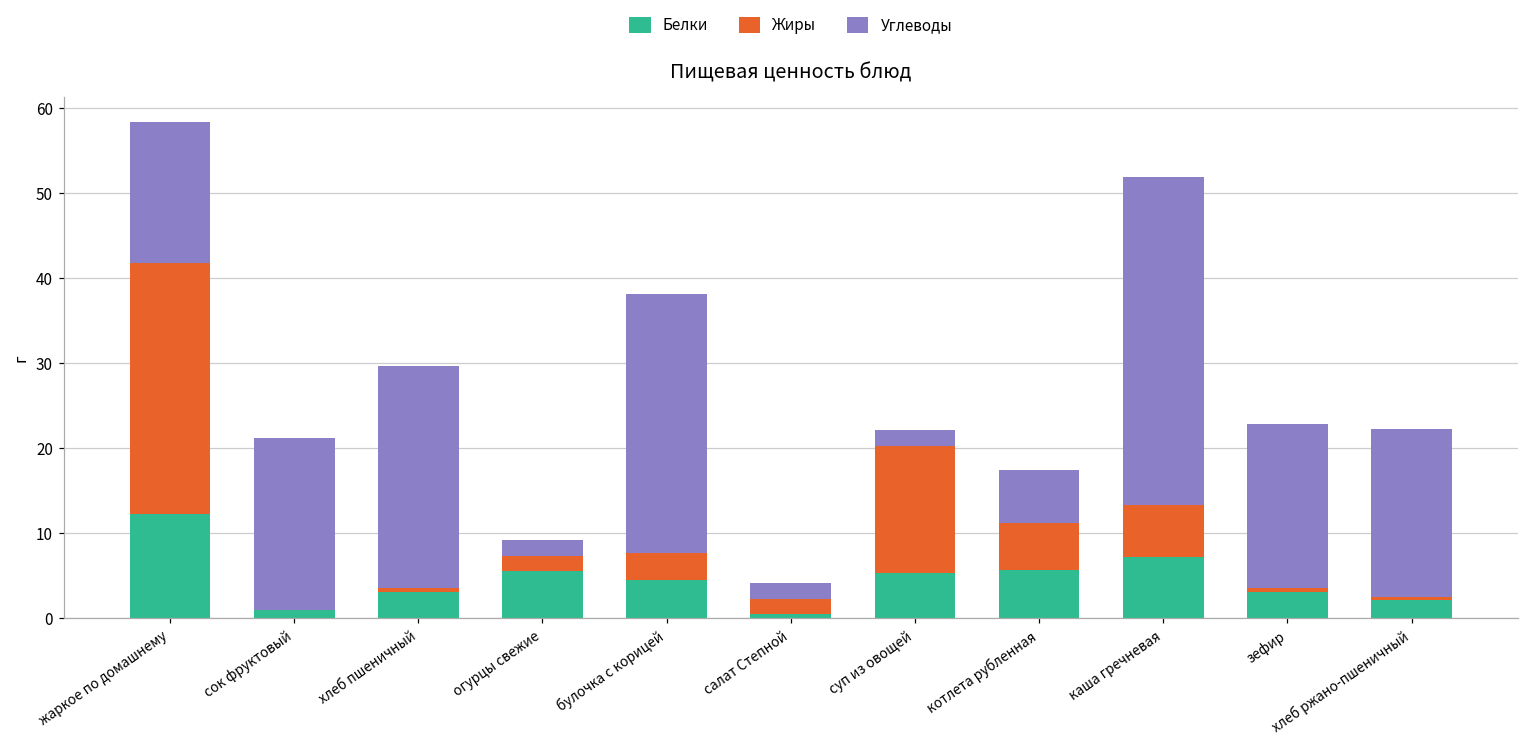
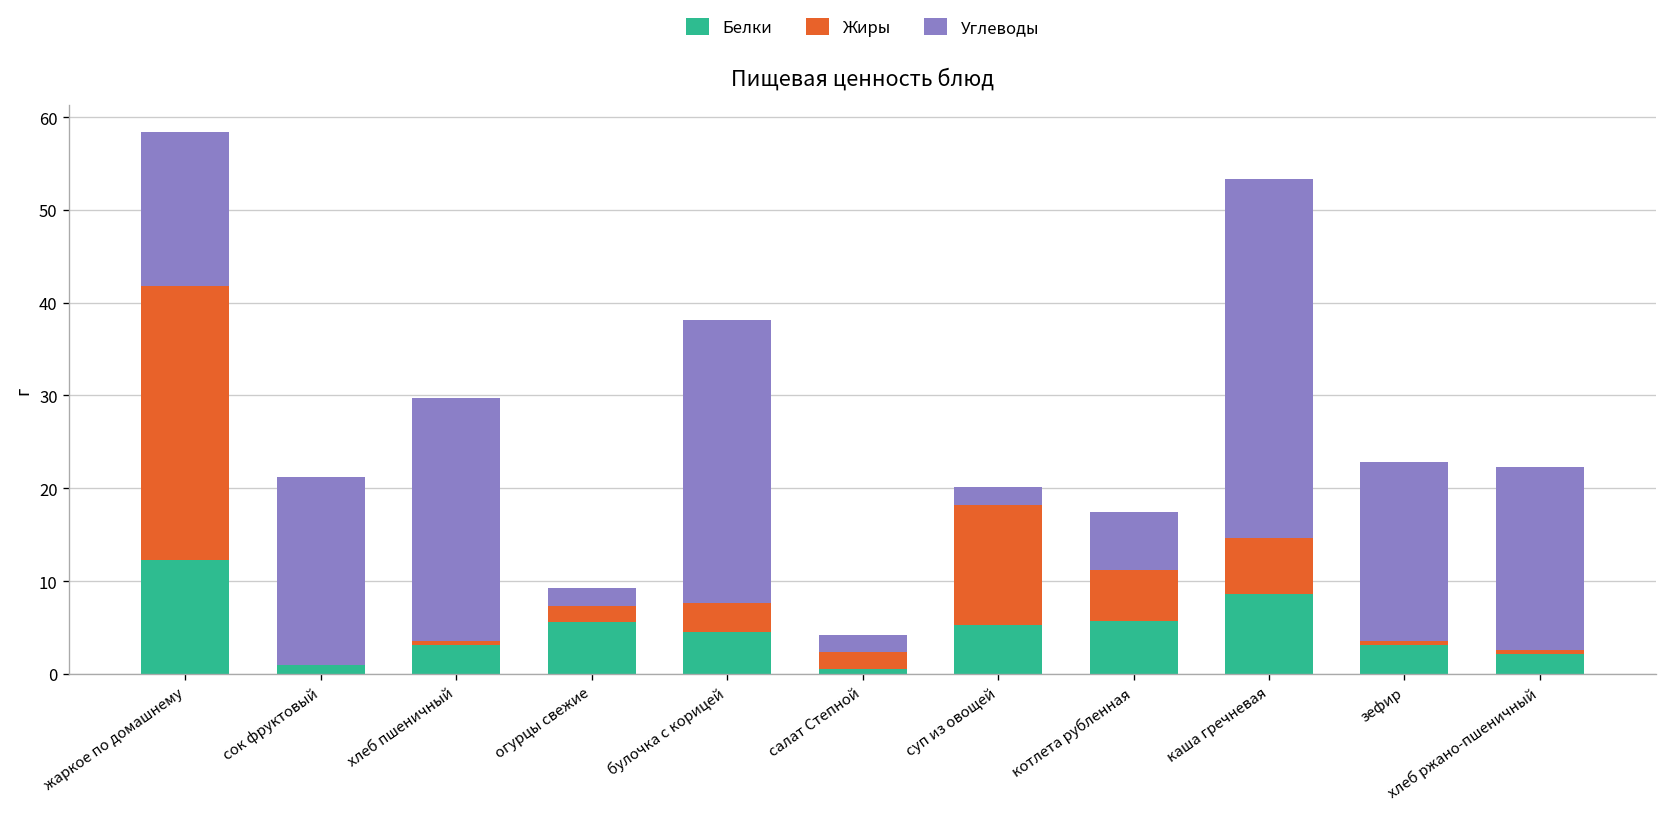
  {
    "Белки": {
      "жаркое по домашнему": 12,
      "сок фруктовый": 1,
      "хлеб пшеничный": 3,
      "огурцы свежие": 6,
      "булочка с корицей": 5,
      "салат Степной": 1,
      "суп из овощей": 5,
      "котлета рубленная": 6,
-     "каша гречневая": 7,
+     "каша гречневая": 9,
      "зефир": 3,
      "хлеб ржано-пшеничный": 2
    },
    "Жиры": {
      "жаркое по домашнему": 29,
      "сок фруктовый": 0,
      "хлеб пшеничный": 0,
      "огурцы свежие": 2,
      "булочка с корицей": 3,
      "салат Степной": 2,
-     "суп из овощей": 15,
+     "суп из овощей": 13,
      "котлета рубленная": 5,
      "каша гречневая": 6,
      "зефир": 0,
      "хлеб ржано-пшеничный": 0
    },
    "Углеводы": {
      "жаркое по домашнему": 17,
      "сок фруктовый": 20,
      "хлеб пшеничный": 26,
      "огурцы свежие": 2,
      "булочка с корицей": 30,
      "салат Степной": 2,
      "суп из овощей": 2,
      "котлета рубленная": 6,
      "каша гречневая": 39,
      "зефир": 19,
      "хлеб ржано-пшеничный": 20
    }
  }
